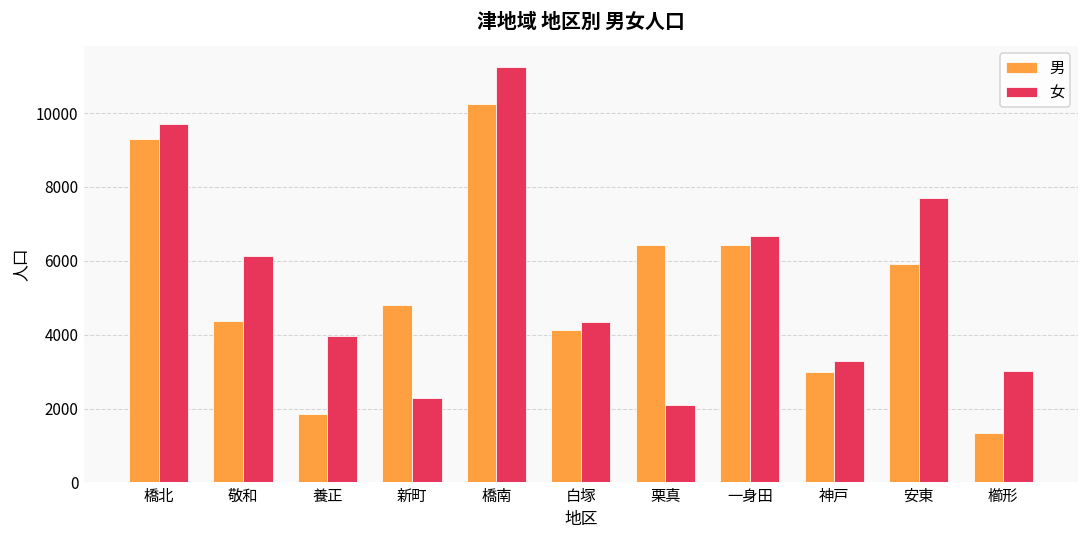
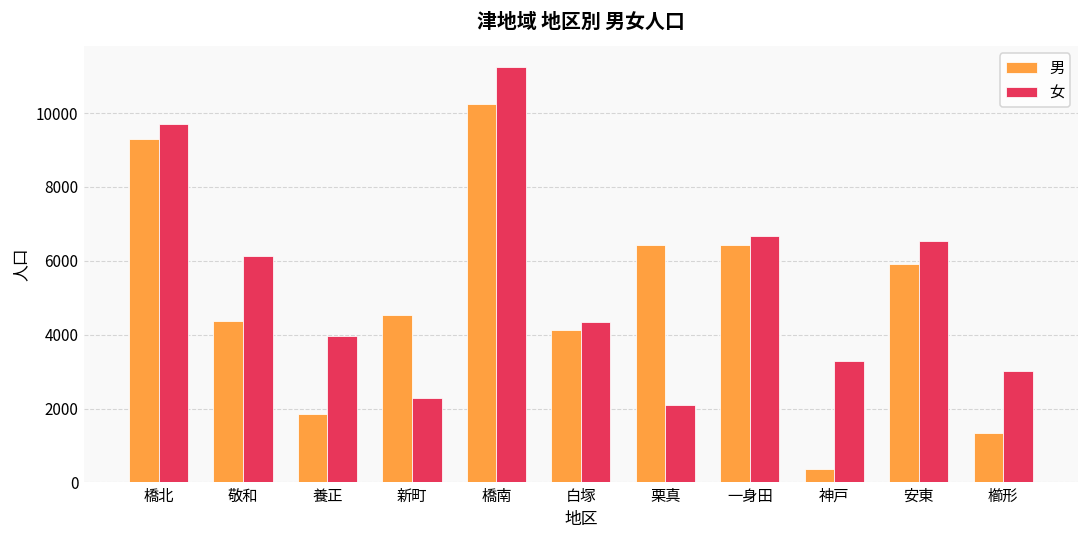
  {
    "男": {
      "橋北": 9300,
      "敬和": 4400,
      "養正": 1900,
-     "新町": 4800,
+     "新町": 4500,
      "橋南": 10300,
      "白塚": 4100,
      "栗真": 6400,
      "一身田": 6400,
-     "神戸": 3000,
+     "神戸": 400,
      "安東": 5900,
      "櫛形": 1300
    },
    "女": {
      "橋北": 9700,
      "敬和": 6100,
      "養正": 4000,
      "新町": 2300,
      "橋南": 11300,
      "白塚": 4400,
      "栗真": 2100,
      "一身田": 6700,
      "神戸": 3300,
-     "安東": 7700,
+     "安東": 6500,
      "櫛形": 3000
    }
  }
